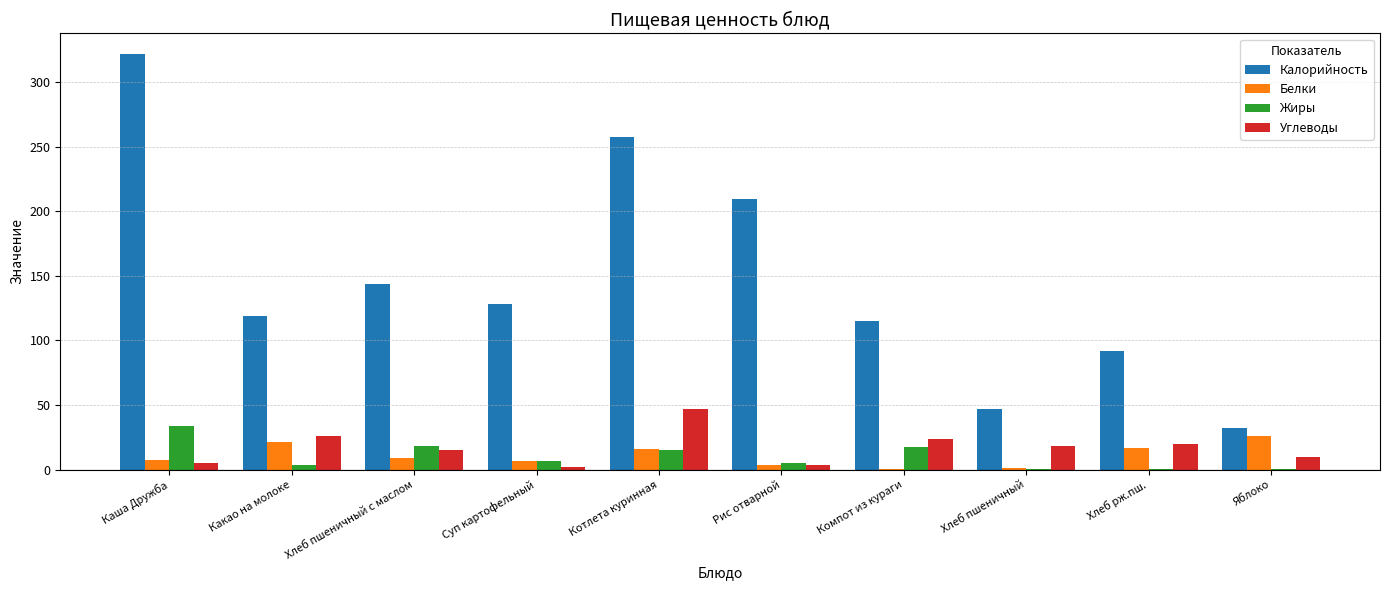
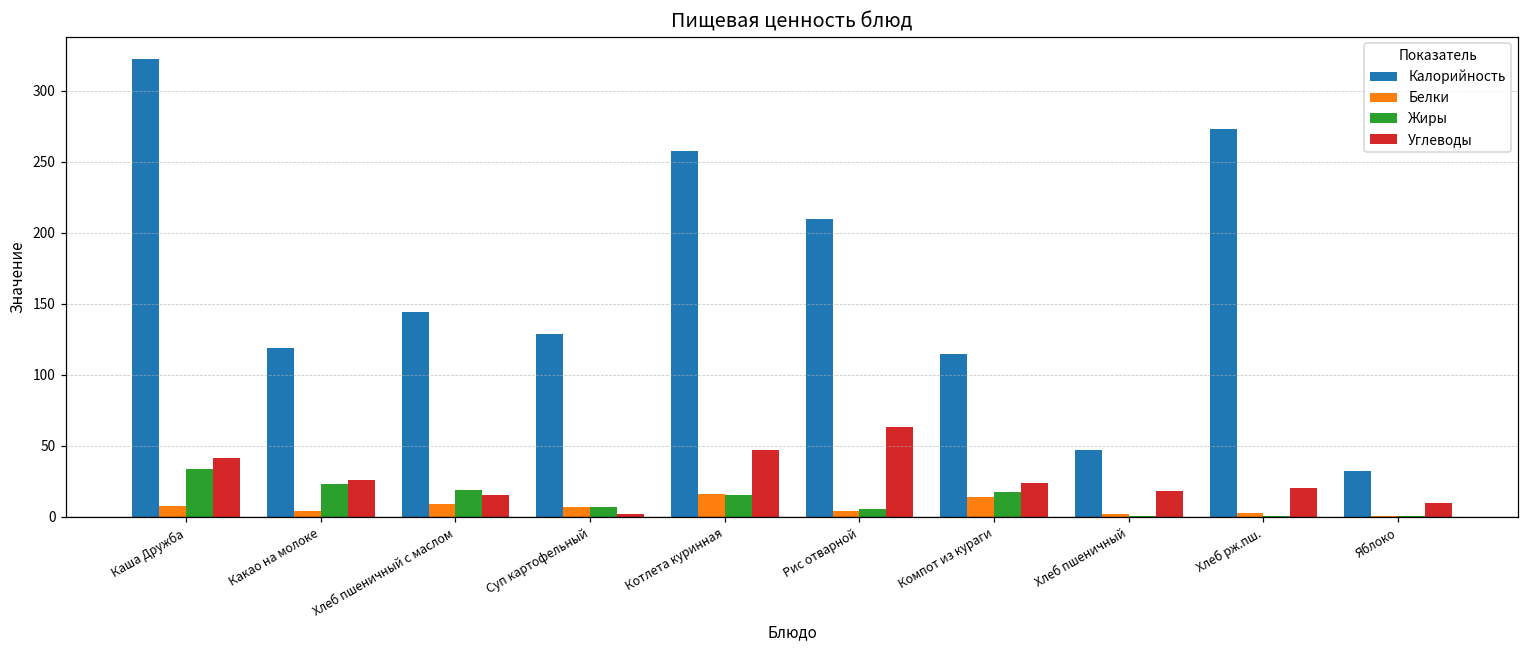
  {
    "Калорийность": {
      "Каша Дружба": 322,
      "Какао на молоке": 119,
      "Хлеб пшеничный с маслом": 144,
      "Суп картофельный": 129,
      "Котлета куринная": 257,
      "Рис отварной": 210,
      "Компот из кураги": 115,
      "Хлеб пшеничный": 47,
-     "Хлеб рж.пш.": 92,
+     "Хлеб рж.пш.": 273,
      "Яблоко": 32
    },
    "Белки": {
      "Каша Дружба": 8,
-     "Какао на молоке": 21,
+     "Какао на молоке": 4,
      "Хлеб пшеничный с маслом": 9,
      "Суп картофельный": 7,
      "Котлета куринная": 16,
      "Рис отварной": 4,
-     "Компот из кураги": 0,
-     "Хлеб рж.пш.": 16,
-     "Яблоко": 26
+     "Компот из кураги": 14,
+     "Хлеб рж.пш.": 2,
+     "Яблоко": 0
    },
    "Жиры": {
      "Каша Дружба": 33,
-     "Какао на молоке": 4,
+     "Какао на молоке": 23,
      "Хлеб пшеничный с маслом": 18,
      "Суп картофельный": 7,
      "Котлета куринная": 15,
      "Рис отварной": 5,
      "Компот из кураги": 17
    },
    "Углеводы": {
-     "Каша Дружба": 5,
+     "Каша Дружба": 41,
      "Какао на молоке": 26,
      "Хлеб пшеничный с маслом": 15,
      "Суп картофельный": 2,
      "Котлета куринная": 47,
-     "Рис отварной": 4,
+     "Рис отварной": 63,
      "Компот из кураги": 24,
      "Хлеб пшеничный": 18,
      "Хлеб рж.пш.": 20,
      "Яблоко": 10
    }
  }
